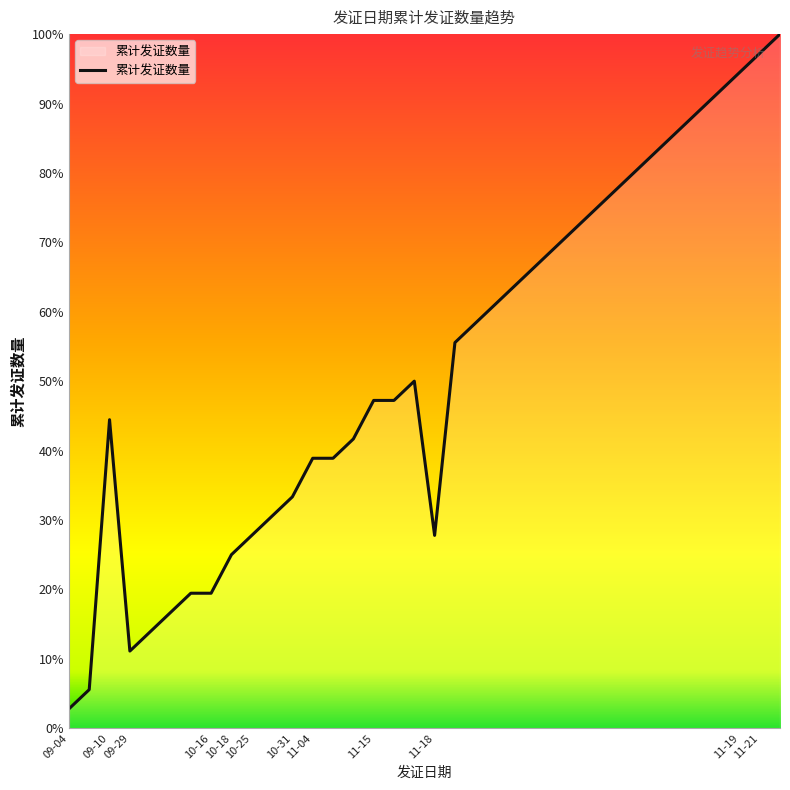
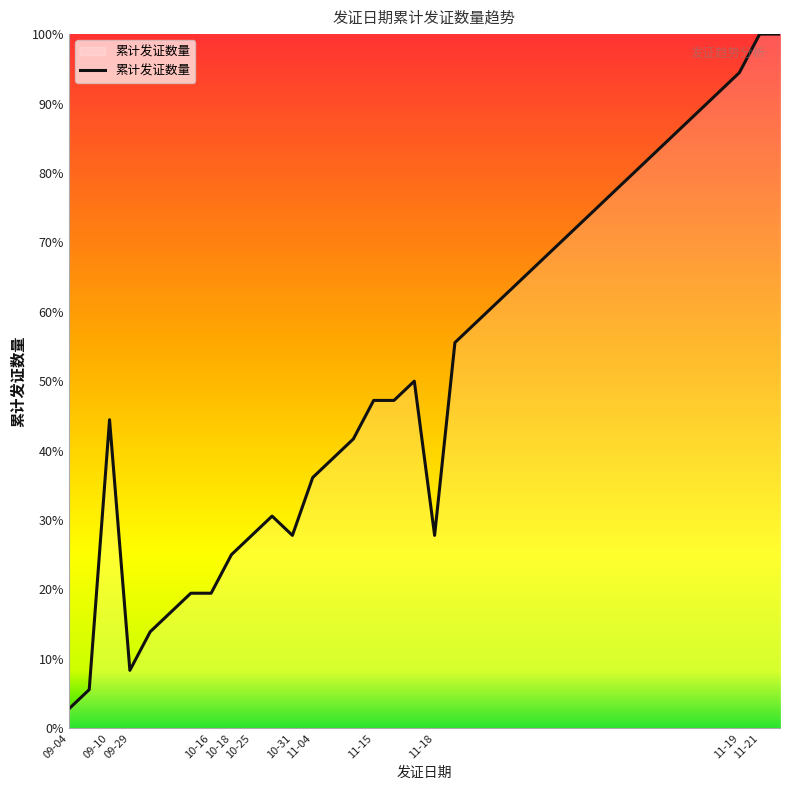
  {
    "09-04": "3%",
    "09-10": "44%",
-   "09-29": "11%",
+   "09-29": "8%",
    "10-16": "19%",
    "10-18": "25%",
    "10-25": "28%",
-   "10-31": "33%",
-   "11-04": "39%",
+   "10-31": "28%",
+   "11-04": "36%",
    "11-15": "47%",
    "11-18": "28%",
    "11-19": "94%",
-   "11-21": "97%"
+   "11-21": "100%"
  }
